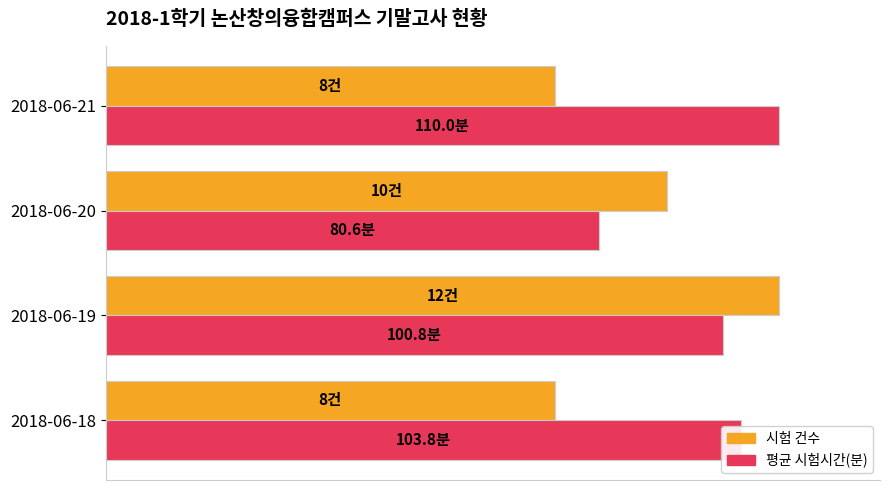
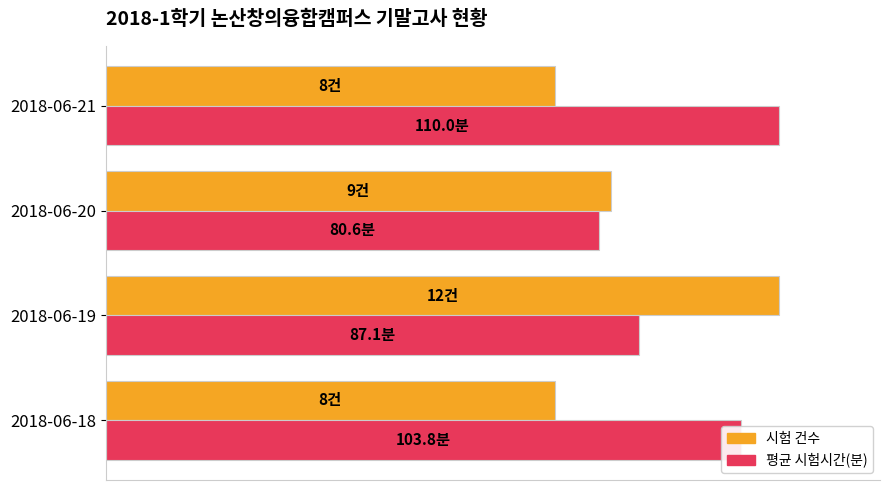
  {
    "시험 건수": {
-     "2018-06-20": "10건"
+     "2018-06-20": "9건"
    },
    "평균 시험시간(분)": {
-     "2018-06-19": "100.8분"
+     "2018-06-19": "87.1분"
    }
  }
